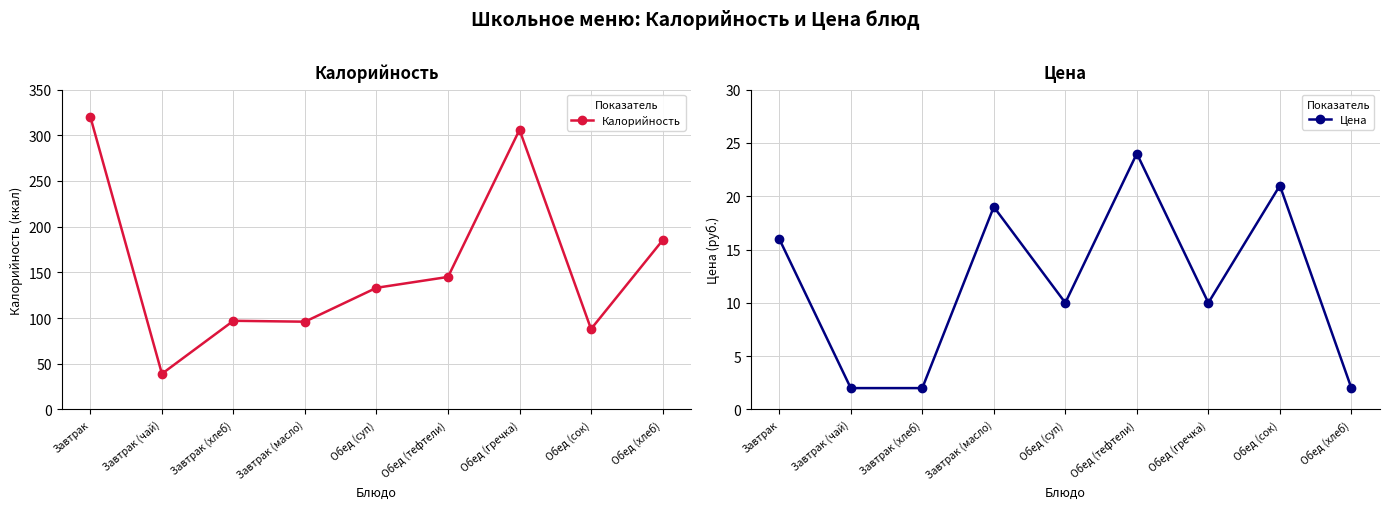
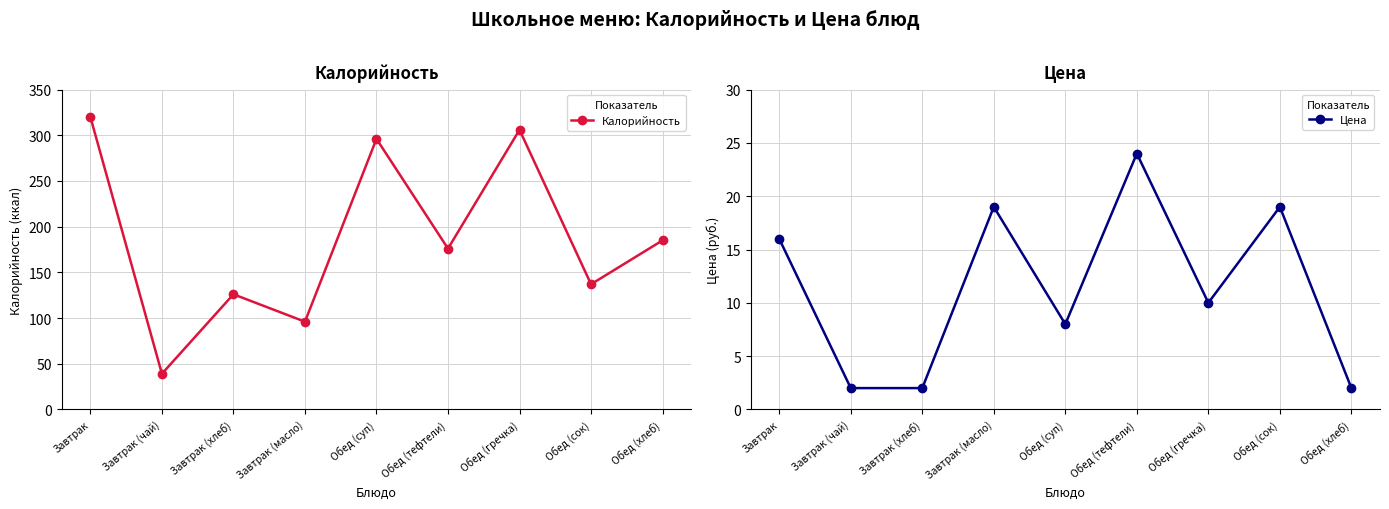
  {
    "Калорийность": {
      "Завтрак": 320,
      "Завтрак (чай)": 40,
-     "Завтрак (хлеб)": 100,
+     "Завтрак (хлеб)": 130,
      "Завтрак (масло)": 100,
-     "Обед (суп)": 130,
-     "Обед (тефтели)": 150,
+     "Обед (суп)": 300,
+     "Обед (тефтели)": 180,
      "Обед (гречка)": 310,
-     "Обед (сок)": 90,
+     "Обед (сок)": 140,
      "Обед (хлеб)": 190
    },
    "Цена": {
      "Завтрак": 16,
      "Завтрак (чай)": 2,
      "Завтрак (хлеб)": 2,
      "Завтрак (масло)": 19,
-     "Обед (суп)": 10,
+     "Обед (суп)": 8,
      "Обед (тефтели)": 24,
      "Обед (гречка)": 10,
-     "Обед (сок)": 21,
+     "Обед (сок)": 19,
      "Обед (хлеб)": 2
    }
  }
